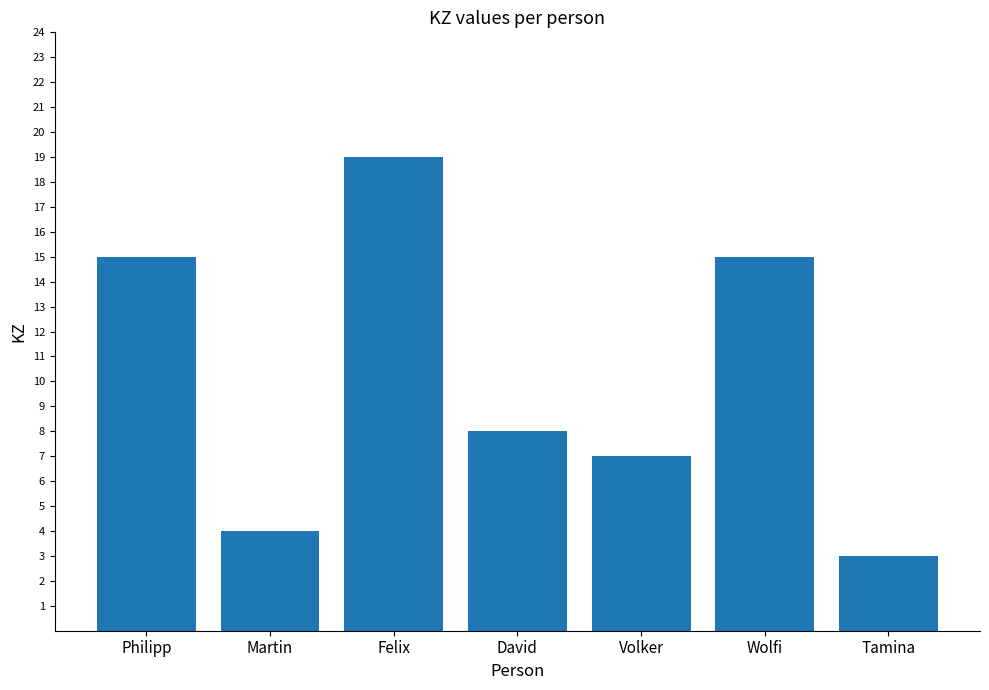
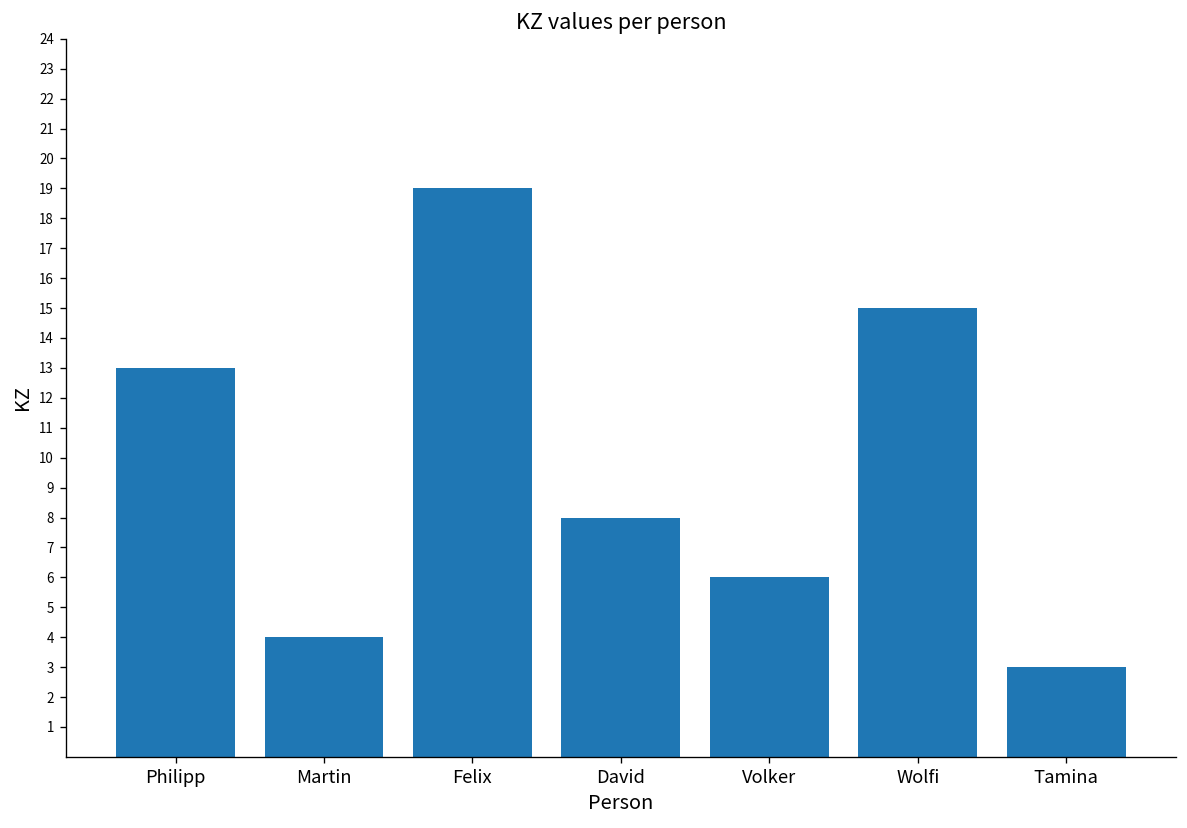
  {
-   "Philipp": 15,
+   "Philipp": 13,
    "Martin": 4,
    "Felix": 19,
    "David": 8,
-   "Volker": 7,
+   "Volker": 6,
    "Wolfi": 15,
    "Tamina": 3
  }
